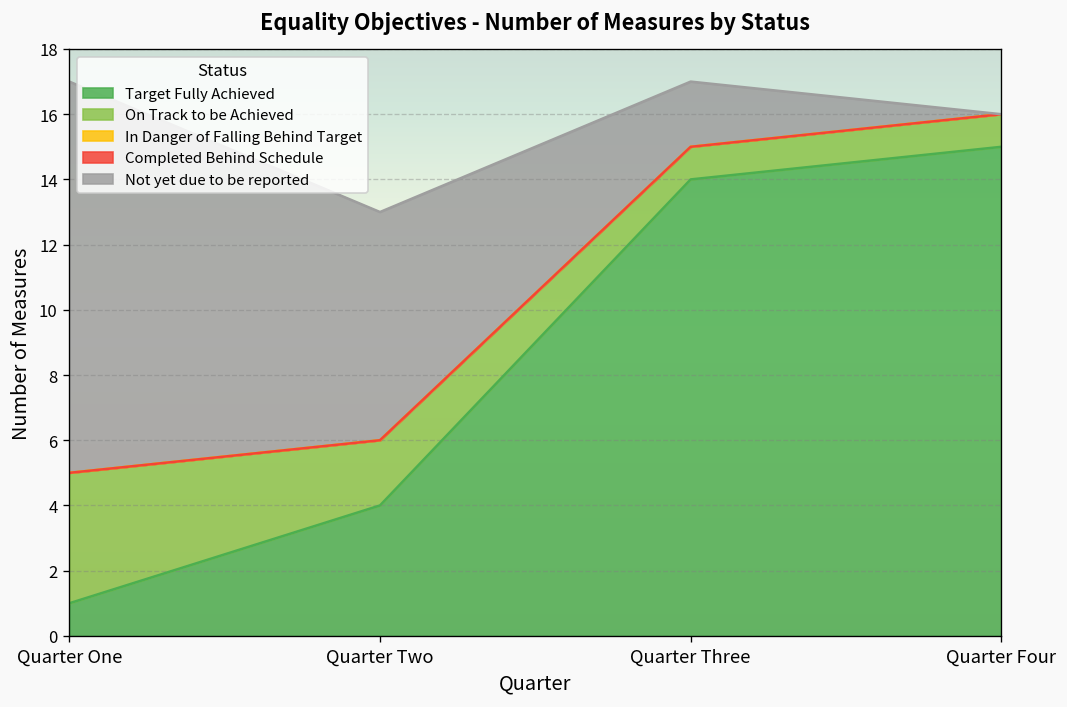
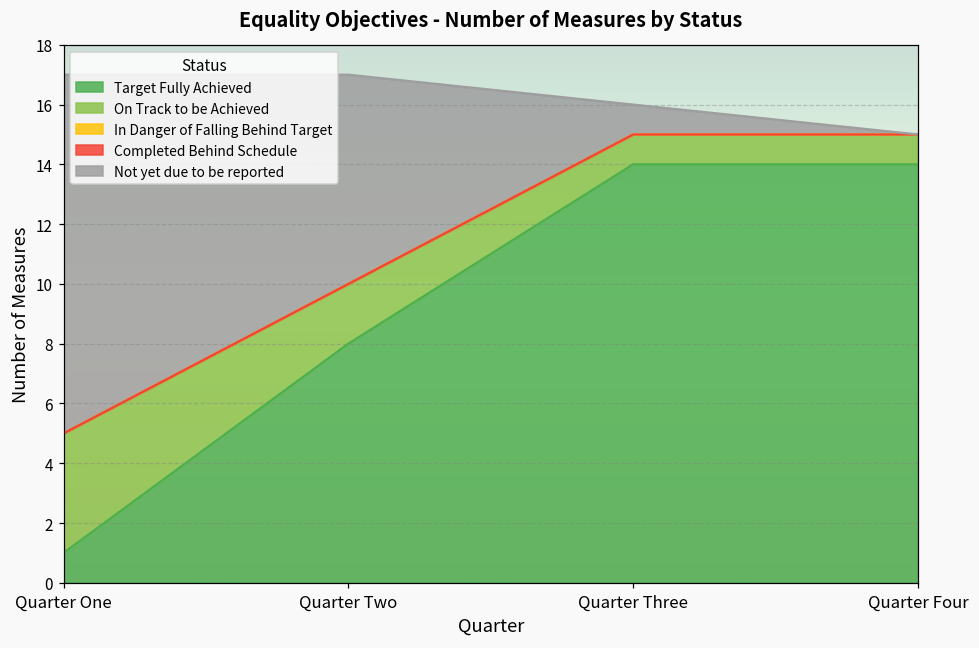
  {
    "Target Fully Achieved": {
      "Quarter One": 1,
-     "Quarter Two": 4,
+     "Quarter Two": 8,
      "Quarter Three": 14,
-     "Quarter Four": 15
+     "Quarter Four": 14
    },
    "Not yet due to be reported": {
      "Quarter One": 12,
      "Quarter Two": 7,
-     "Quarter Three": 2
+     "Quarter Three": 1
    }
  }
